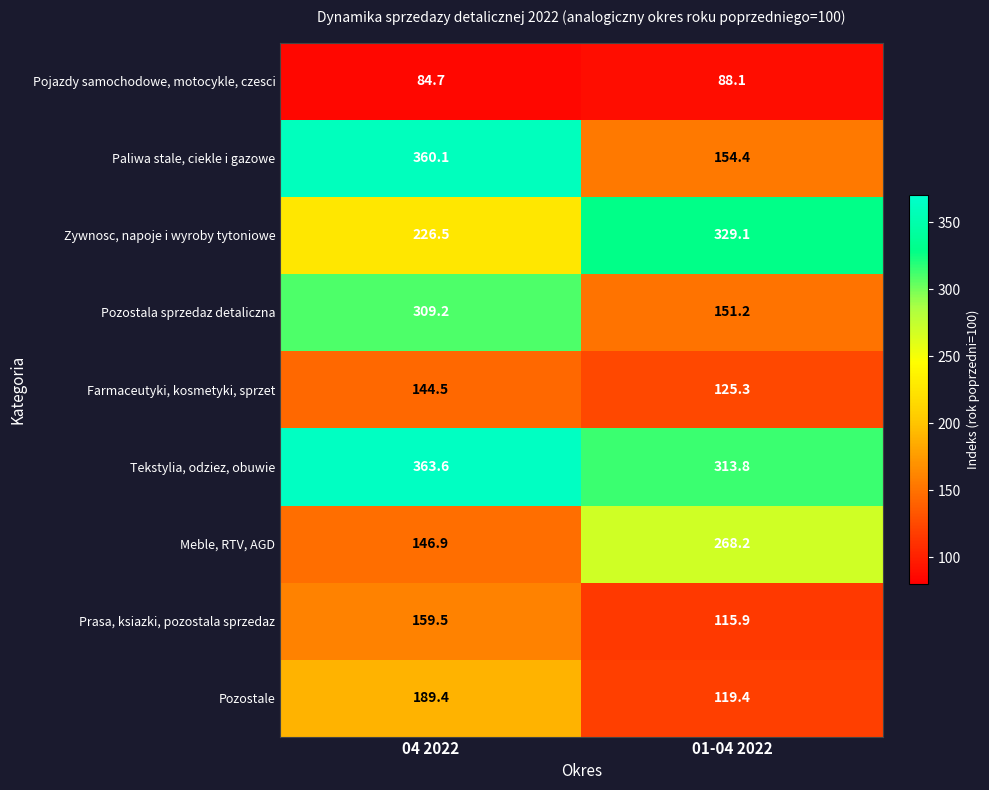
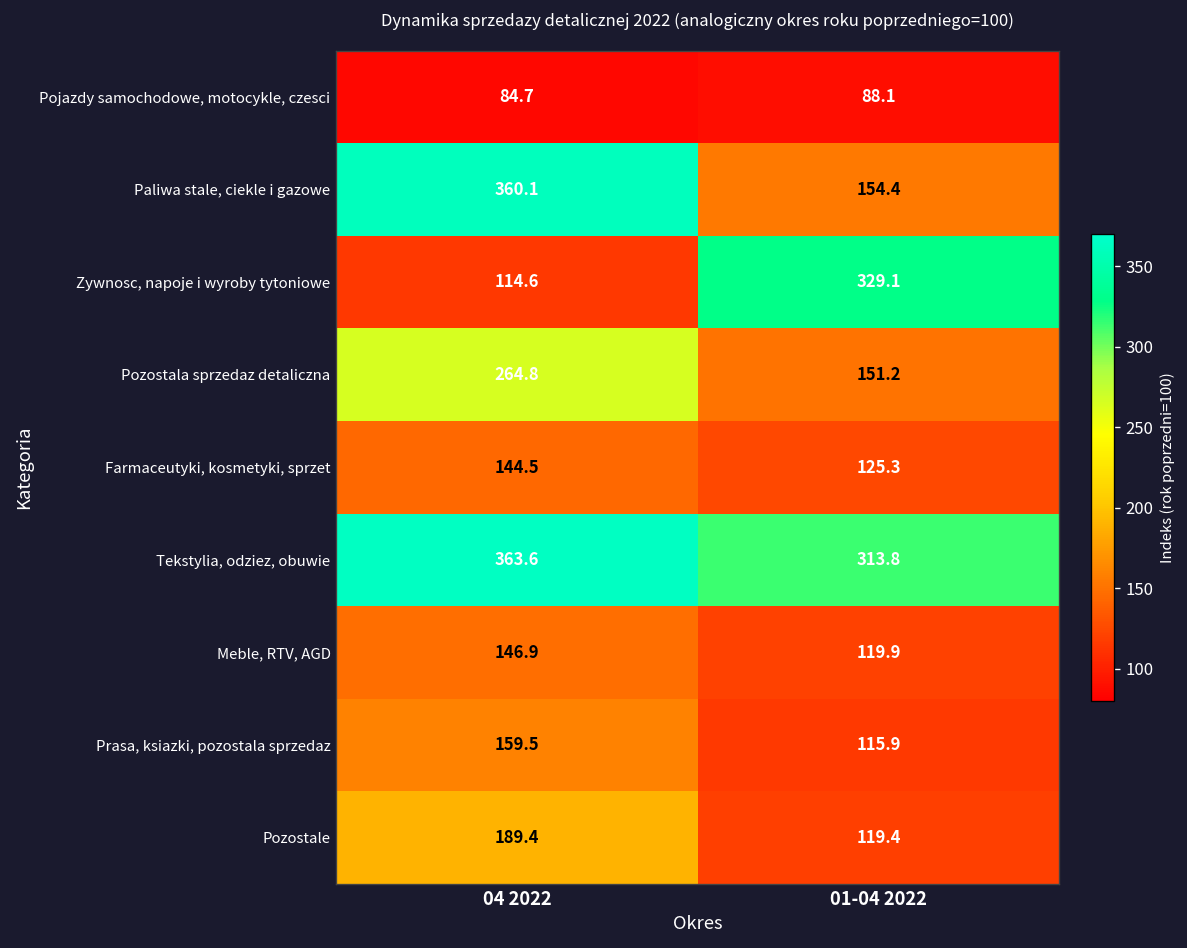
  {
    "Pojazdy samochodowe, motocykle, czesci": {
      "04 2022": 84.7,
      "01-04 2022": 88.1
    },
    "Paliwa stale, ciekle i gazowe": {
      "04 2022": 360.1,
      "01-04 2022": 154.4
    },
    "Zywnosc, napoje i wyroby tytoniowe": {
-     "04 2022": 226.5,
+     "04 2022": 114.6,
      "01-04 2022": 329.1
    },
    "Pozostala sprzedaz detaliczna": {
-     "04 2022": 309.2,
+     "04 2022": 264.8,
      "01-04 2022": 151.2
    },
    "Farmaceutyki, kosmetyki, sprzet": {
      "04 2022": 144.5,
      "01-04 2022": 125.3
    },
    "Tekstylia, odziez, obuwie": {
      "04 2022": 363.6,
      "01-04 2022": 313.8
    },
    "Meble, RTV, AGD": {
      "04 2022": 146.9,
-     "01-04 2022": 268.2
+     "01-04 2022": 119.9
    },
    "Prasa, ksiazki, pozostala sprzedaz": {
      "04 2022": 159.5,
      "01-04 2022": 115.9
    },
    "Pozostale": {
      "04 2022": 189.4,
      "01-04 2022": 119.4
    }
  }
